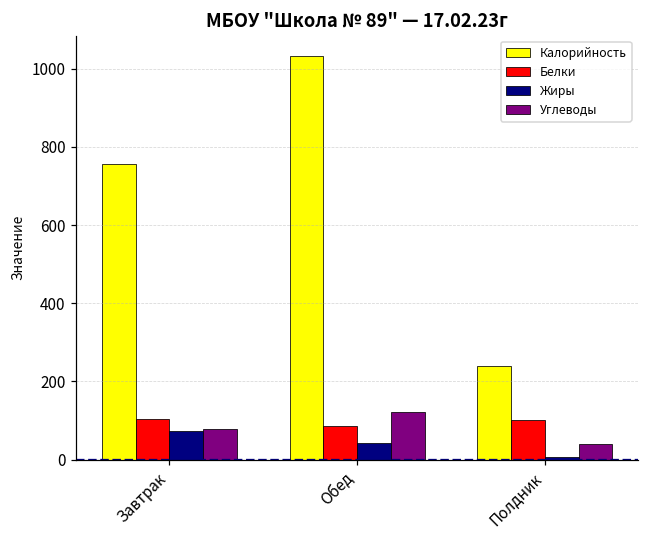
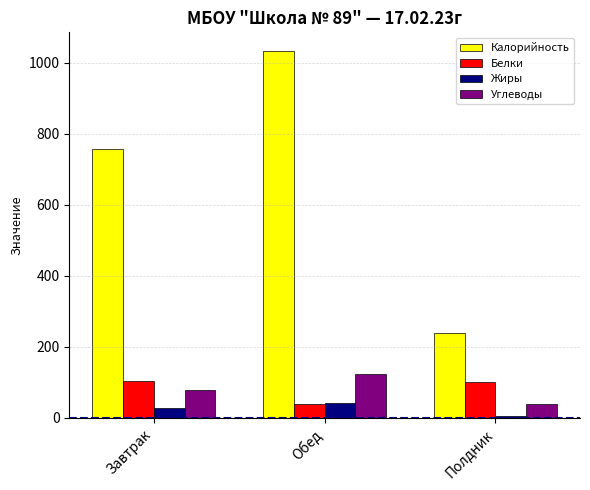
  {
    "Калорийность": {
      "Завтрак": 760,
      "Обед": 1030,
      "Полдник": 240
    },
    "Белки": {
      "Завтрак": 100,
-     "Обед": 90,
+     "Обед": 40,
      "Полдник": 100
    },
    "Жиры": {
-     "Завтрак": 70,
+     "Завтрак": 30,
      "Обед": 40
    },
    "Углеводы": {
      "Завтрак": 80,
      "Обед": 120,
      "Полдник": 40
    }
  }
